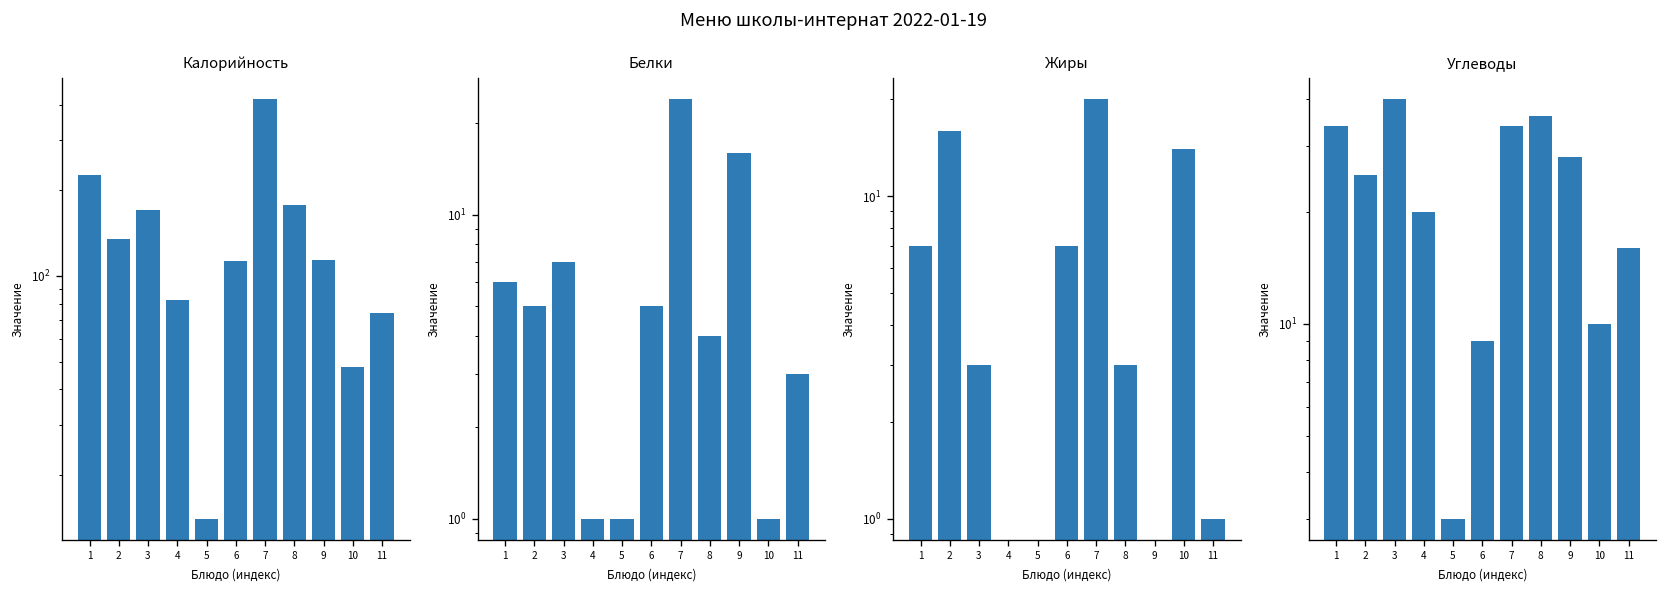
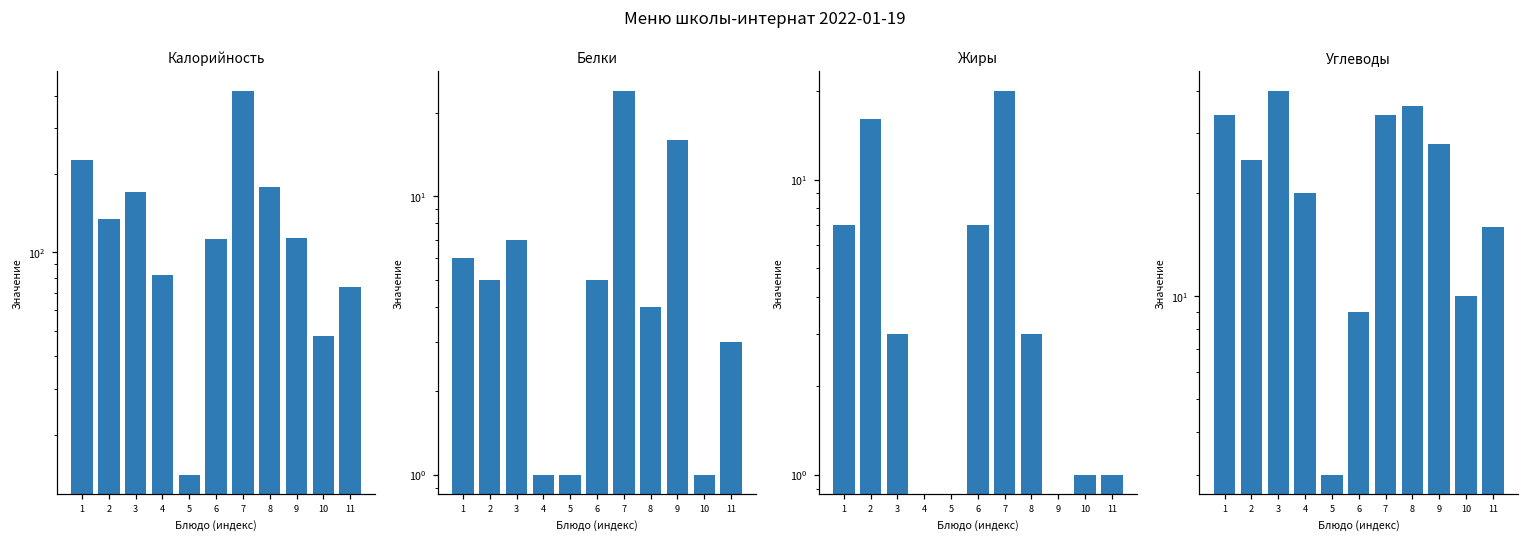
  {
    "Белки": {
      "1": 6.0,
      "2": 5.0,
      "3": 7.0,
      "4": 1.00,
      "5": 1.00,
      "6": 5.0,
      "7": 24,
      "8": 4.0,
      "9": 16,
      "10": 1.00,
      "11": 3.0
    },
    "Жиры": {
      "1": 7,
      "2": 16,
      "3": 3,
      "6": 7,
      "7": 20,
      "8": 3,
-     "10": 14,
+     "10": 1,
      "11": 1
    }
  }
